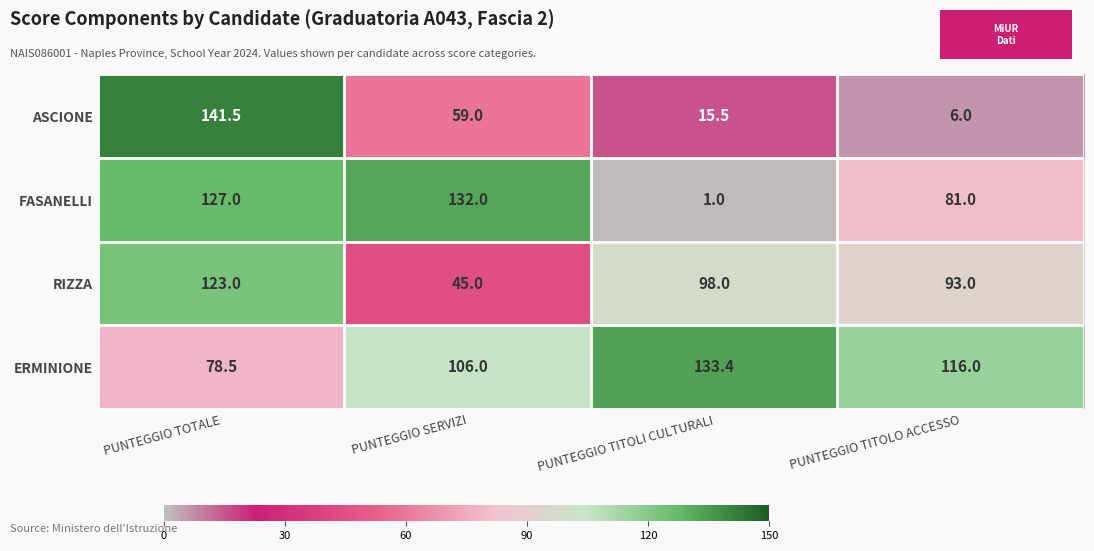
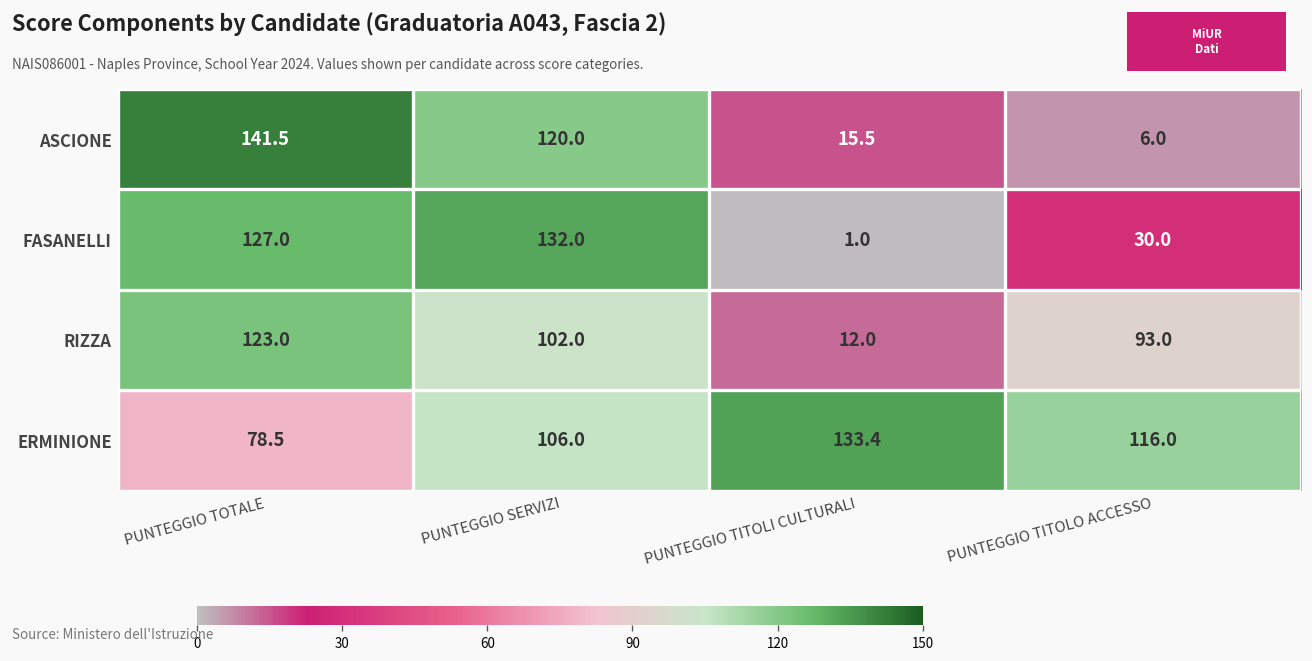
  {
    "ASCIONE": {
      "PUNTEGGIO TOTALE": 141.5,
-     "PUNTEGGIO SERVIZI": 59.0,
+     "PUNTEGGIO SERVIZI": 120.0,
      "PUNTEGGIO TITOLI CULTURALI": 15.5,
      "PUNTEGGIO TITOLO ACCESSO": 6.0
    },
    "FASANELLI": {
      "PUNTEGGIO TOTALE": 127.0,
      "PUNTEGGIO SERVIZI": 132.0,
      "PUNTEGGIO TITOLI CULTURALI": 1.0,
-     "PUNTEGGIO TITOLO ACCESSO": 81.0
+     "PUNTEGGIO TITOLO ACCESSO": 30.0
    },
    "RIZZA": {
      "PUNTEGGIO TOTALE": 123.0,
-     "PUNTEGGIO SERVIZI": 45.0,
-     "PUNTEGGIO TITOLI CULTURALI": 98.0,
+     "PUNTEGGIO SERVIZI": 102.0,
+     "PUNTEGGIO TITOLI CULTURALI": 12.0,
      "PUNTEGGIO TITOLO ACCESSO": 93.0
    },
    "ERMINIONE": {
      "PUNTEGGIO TOTALE": 78.5,
      "PUNTEGGIO SERVIZI": 106.0,
      "PUNTEGGIO TITOLI CULTURALI": 133.4,
      "PUNTEGGIO TITOLO ACCESSO": 116.0
    }
  }
